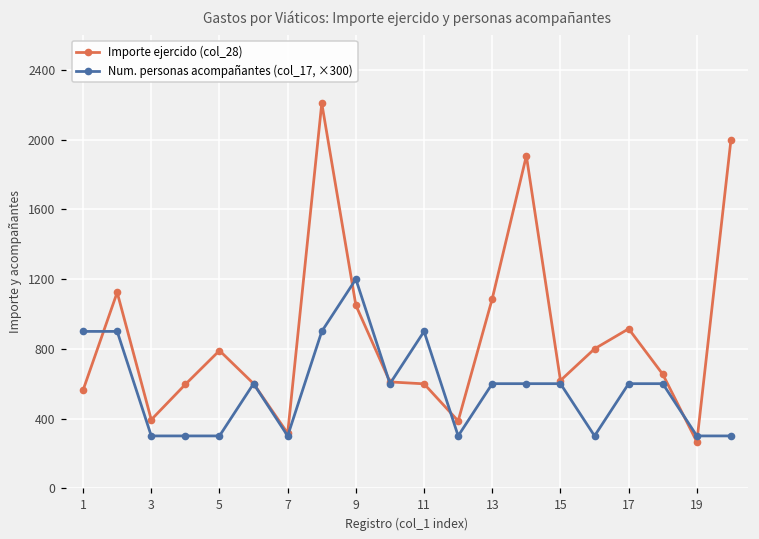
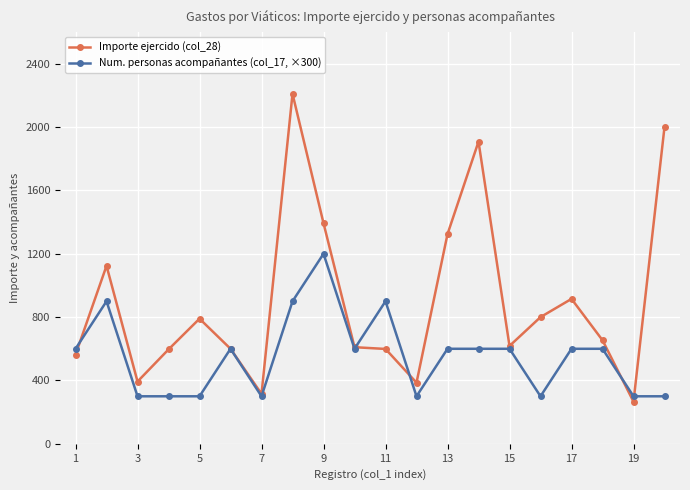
  {
    "Importe ejercido (col_28)": {
      "1": 560,
      "3": 390,
      "5": 790,
-     "9": 1050,
+     "9": 1390,
      "11": 600,
-     "13": 1090,
+     "13": 1320,
      "15": 620,
      "17": 920,
      "19": 270
    },
    "Num. personas acompañantes (col_17, ×300)": {
-     "1": 900,
+     "1": 600,
      "3": 300,
      "5": 300,
      "9": 1200,
      "11": 900,
      "13": 600,
      "15": 600,
      "17": 600,
      "19": 300
    }
  }
